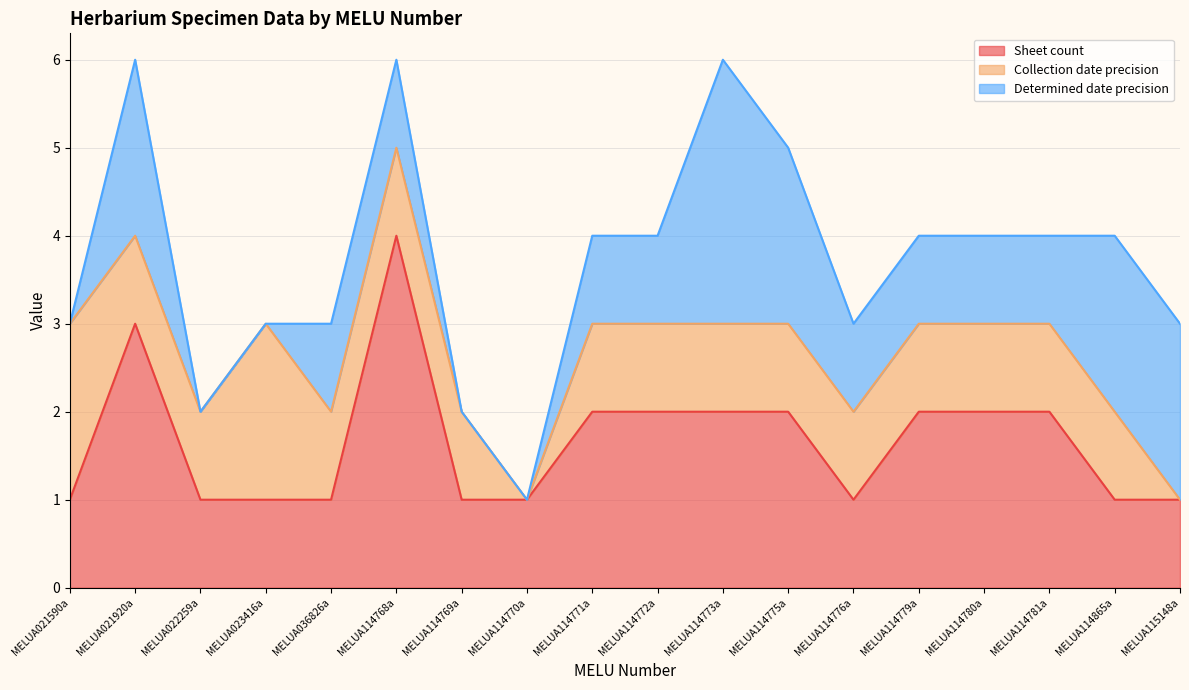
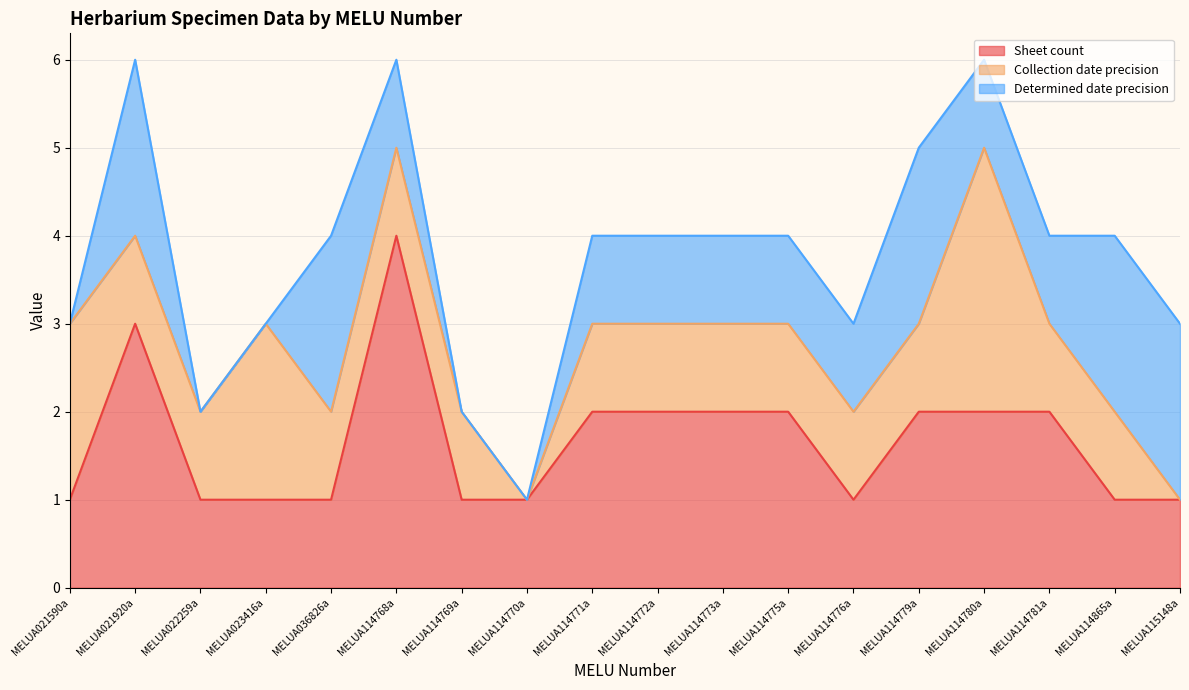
  {
    "Sheet count": {
      "MELUA021590a": 1,
      "MELUA021920a": 3,
      "MELUA022259a": 1,
      "MELUA023416a": 1,
      "MELUA036826a": 1,
      "MELUA114768a": 4,
      "MELUA114769a": 1,
      "MELUA114771a": 2,
      "MELUA114772a": 2,
      "MELUA114773a": 2,
      "MELUA114775a": 2,
      "MELUA114776a": 1,
      "MELUA114779a": 2,
      "MELUA114780a": 2,
      "MELUA114781a": 2,
      "MELUA114865a": 1
    },
    "Collection date precision": {
      "MELUA021920a": 1,
      "MELUA036826a": 1,
      "MELUA114768a": 1,
      "MELUA114771a": 1,
      "MELUA114772a": 1,
      "MELUA114773a": 1,
      "MELUA114775a": 1,
      "MELUA114776a": 1,
      "MELUA114779a": 1,
-     "MELUA114780a": 1,
+     "MELUA114780a": 3,
      "MELUA114781a": 1,
      "MELUA114865a": 1
    },
    "Determined date precision": {
      "MELUA021920a": 2,
-     "MELUA036826a": 1,
+     "MELUA036826a": 2,
      "MELUA114768a": 1,
      "MELUA114771a": 1,
      "MELUA114772a": 1,
-     "MELUA114773a": 3,
-     "MELUA114775a": 2,
+     "MELUA114773a": 1,
+     "MELUA114775a": 1,
      "MELUA114776a": 1,
-     "MELUA114779a": 1,
+     "MELUA114779a": 2,
      "MELUA114781a": 1,
      "MELUA114865a": 2,
      "MELUA115148a": 2
    }
  }
